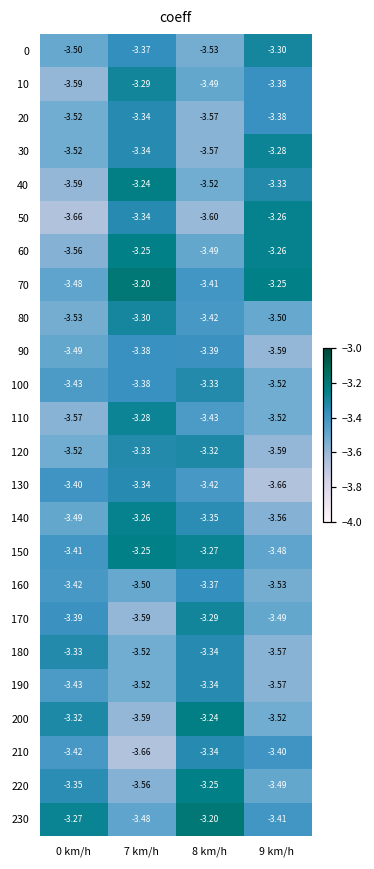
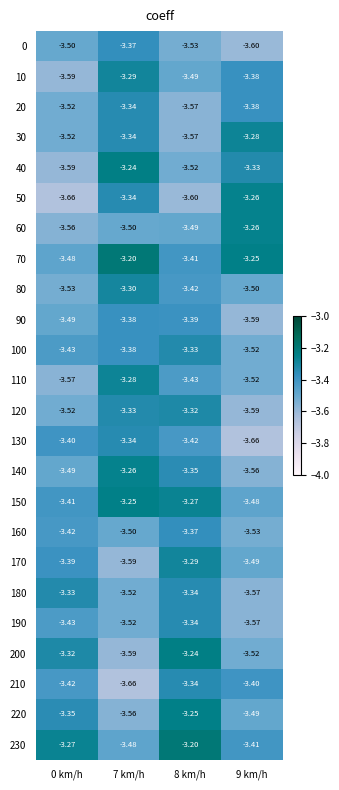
  {
    "0": {
      "0 km/h": -3.50,
      "7 km/h": -3.37,
      "8 km/h": -3.53,
-     "9 km/h": -3.30
+     "9 km/h": -3.60
    },
    "10": {
      "0 km/h": -3.59,
      "7 km/h": -3.29,
      "8 km/h": -3.49,
      "9 km/h": -3.38
    },
    "20": {
      "0 km/h": -3.52,
      "7 km/h": -3.34,
      "8 km/h": -3.57,
      "9 km/h": -3.38
    },
    "30": {
      "0 km/h": -3.52,
      "7 km/h": -3.34,
      "8 km/h": -3.57,
      "9 km/h": -3.28
    },
    "40": {
      "0 km/h": -3.59,
      "7 km/h": -3.24,
      "8 km/h": -3.52,
      "9 km/h": -3.33
    },
    "50": {
      "0 km/h": -3.66,
      "7 km/h": -3.34,
      "8 km/h": -3.60,
      "9 km/h": -3.26
    },
    "60": {
      "0 km/h": -3.56,
-     "7 km/h": -3.25,
+     "7 km/h": -3.50,
      "8 km/h": -3.49,
      "9 km/h": -3.26
    },
    "70": {
      "0 km/h": -3.48,
      "7 km/h": -3.20,
      "8 km/h": -3.41,
      "9 km/h": -3.25
    },
    "80": {
      "0 km/h": -3.53,
      "7 km/h": -3.30,
      "8 km/h": -3.42,
      "9 km/h": -3.50
    },
    "90": {
      "0 km/h": -3.49,
      "7 km/h": -3.38,
      "8 km/h": -3.39,
      "9 km/h": -3.59
    },
    "100": {
      "0 km/h": -3.43,
      "7 km/h": -3.38,
      "8 km/h": -3.33,
      "9 km/h": -3.52
    },
    "110": {
      "0 km/h": -3.57,
      "7 km/h": -3.28,
      "8 km/h": -3.43,
      "9 km/h": -3.52
    },
    "120": {
      "0 km/h": -3.52,
      "7 km/h": -3.33,
      "8 km/h": -3.32,
      "9 km/h": -3.59
    },
    "130": {
      "0 km/h": -3.40,
      "7 km/h": -3.34,
      "8 km/h": -3.42,
      "9 km/h": -3.66
    },
    "140": {
      "0 km/h": -3.49,
      "7 km/h": -3.26,
      "8 km/h": -3.35,
      "9 km/h": -3.56
    },
    "150": {
      "0 km/h": -3.41,
      "7 km/h": -3.25,
      "8 km/h": -3.27,
      "9 km/h": -3.48
    },
    "160": {
      "0 km/h": -3.42,
      "7 km/h": -3.50,
      "8 km/h": -3.37,
      "9 km/h": -3.53
    },
    "170": {
      "0 km/h": -3.39,
      "7 km/h": -3.59,
      "8 km/h": -3.29,
      "9 km/h": -3.49
    },
    "180": {
      "0 km/h": -3.33,
      "7 km/h": -3.52,
      "8 km/h": -3.34,
      "9 km/h": -3.57
    },
    "190": {
      "0 km/h": -3.43,
      "7 km/h": -3.52,
      "8 km/h": -3.34,
      "9 km/h": -3.57
    },
    "200": {
      "0 km/h": -3.32,
      "7 km/h": -3.59,
      "8 km/h": -3.24,
      "9 km/h": -3.52
    },
    "210": {
      "0 km/h": -3.42,
      "7 km/h": -3.66,
      "8 km/h": -3.34,
      "9 km/h": -3.40
    },
    "220": {
      "0 km/h": -3.35,
      "7 km/h": -3.56,
      "8 km/h": -3.25,
      "9 km/h": -3.49
    },
    "230": {
      "0 km/h": -3.27,
      "7 km/h": -3.48,
      "8 km/h": -3.20,
      "9 km/h": -3.41
    }
  }
